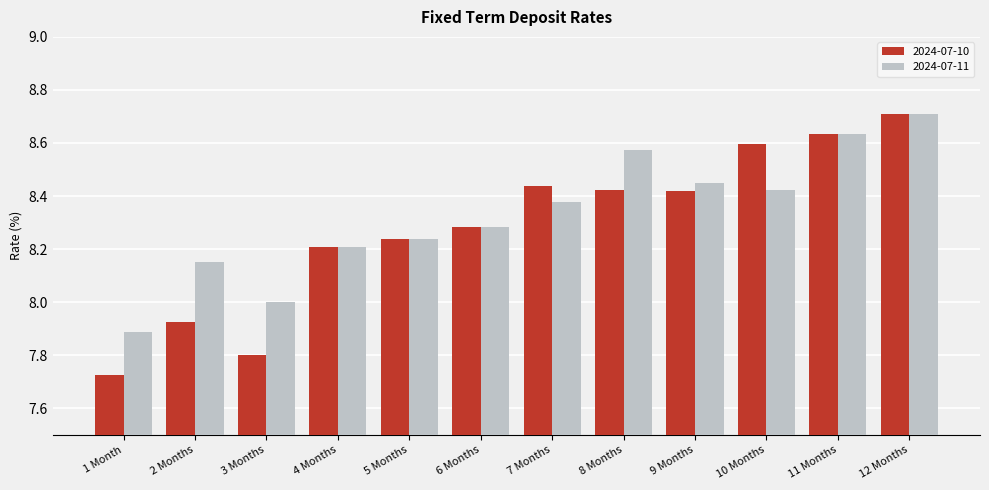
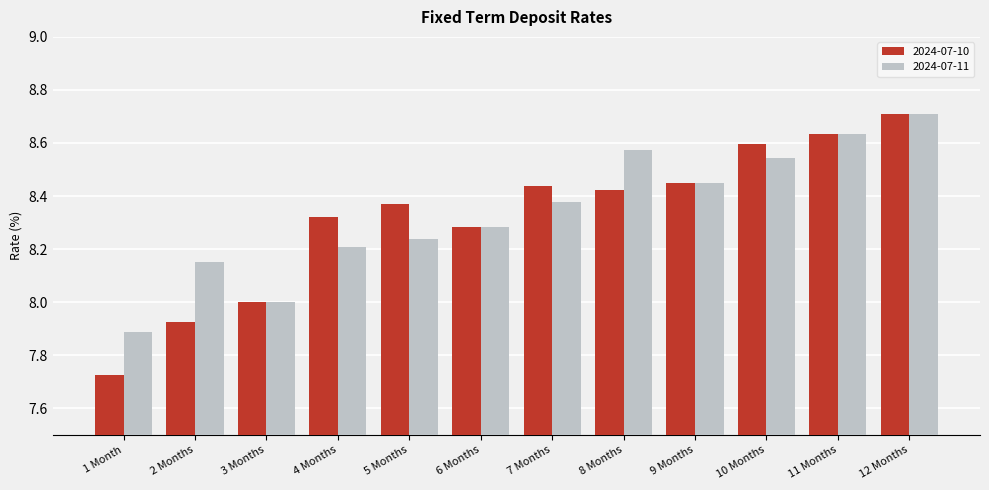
  {
    "2024-07-10": {
      "1 Month": 7.72,
      "2 Months": 7.92,
-     "3 Months": 7.8,
-     "4 Months": 8.21,
-     "5 Months": 8.24,
+     "3 Months": 8.0,
+     "4 Months": 8.32,
+     "5 Months": 8.37,
      "6 Months": 8.28,
      "7 Months": 8.44,
      "8 Months": 8.42,
-     "9 Months": 8.42,
+     "9 Months": 8.45,
      "10 Months": 8.60,
      "11 Months": 8.63,
      "12 Months": 8.71
    },
    "2024-07-11": {
      "1 Month": 7.89,
      "2 Months": 8.15,
      "3 Months": 8.00,
      "4 Months": 8.21,
      "5 Months": 8.24,
      "6 Months": 8.28,
      "7 Months": 8.38,
      "8 Months": 8.57,
      "9 Months": 8.45,
-     "10 Months": 8.42,
+     "10 Months": 8.54,
      "11 Months": 8.63,
      "12 Months": 8.71
    }
  }
